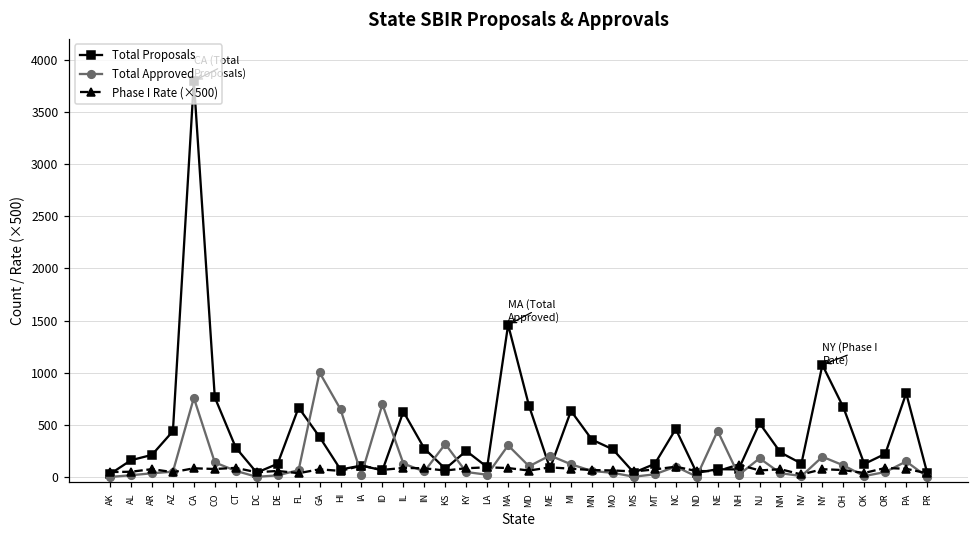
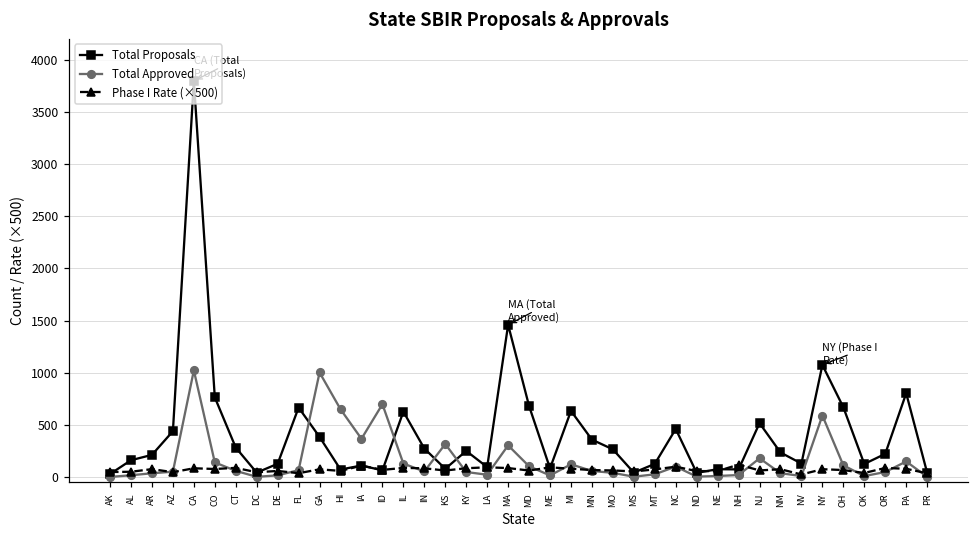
  {
    "Total Approved": {
      "AK": 0,
      "AL": 0,
      "AR": 0,
-     "CA": 800,
+     "CA": 1000,
      "CO": 100,
      "CT": 100,
      "DC": 0,
      "DE": 0,
      "FL": 100,
      "GA": 1000,
      "HI": 700,
-     "IA": 0,
+     "IA": 400,
      "ID": 700,
      "IL": 100,
      "IN": 100,
      "KS": 300,
      "KY": 100,
      "LA": 0,
      "MA": 300,
      "MD": 100,
-     "ME": 200,
+     "ME": 0,
      "MI": 100,
      "MS": 0,
      "MT": 0,
      "ND": 0,
-     "NE": 400,
+     "NE": 0,
      "NH": 0,
      "NJ": 200,
      "NM": 0,
-     "NY": 200,
+     "NY": 600,
      "OH": 100,
      "OK": 0,
      "OR": 100,
      "PA": 200,
      "PR": 0
    }
  }
